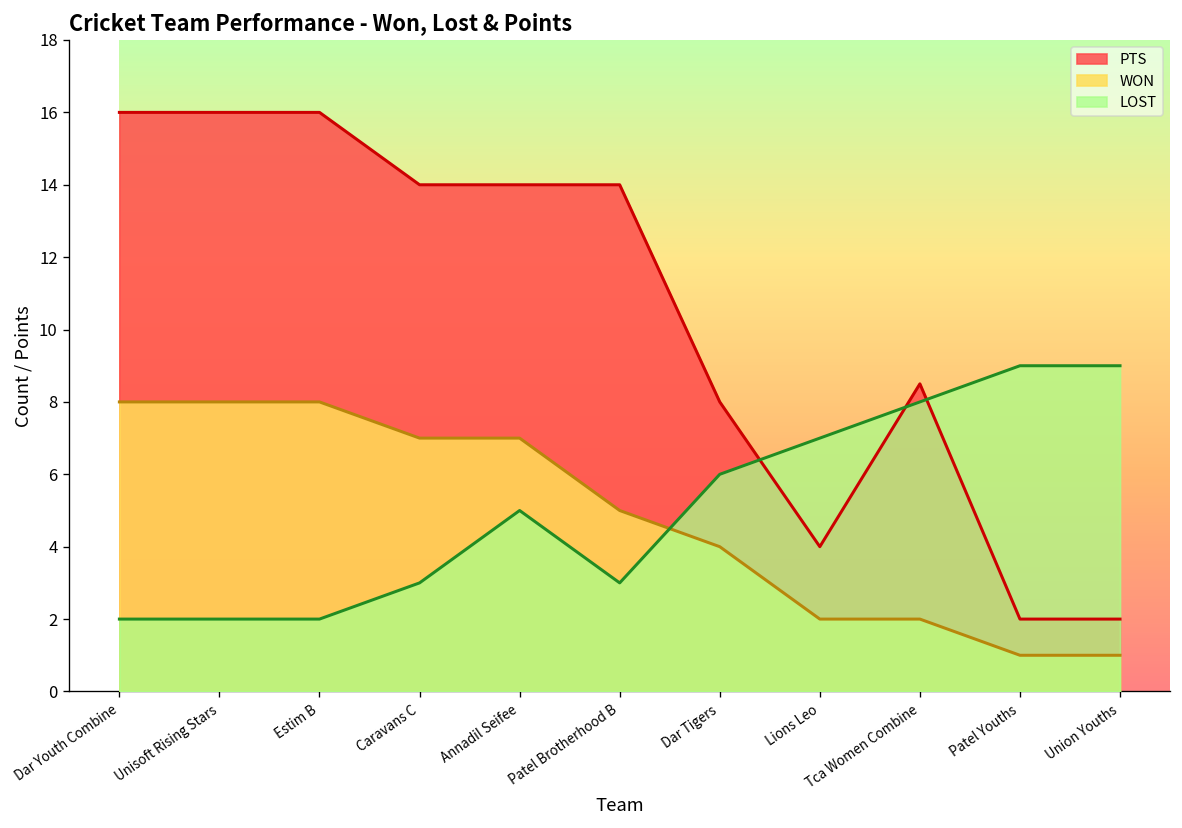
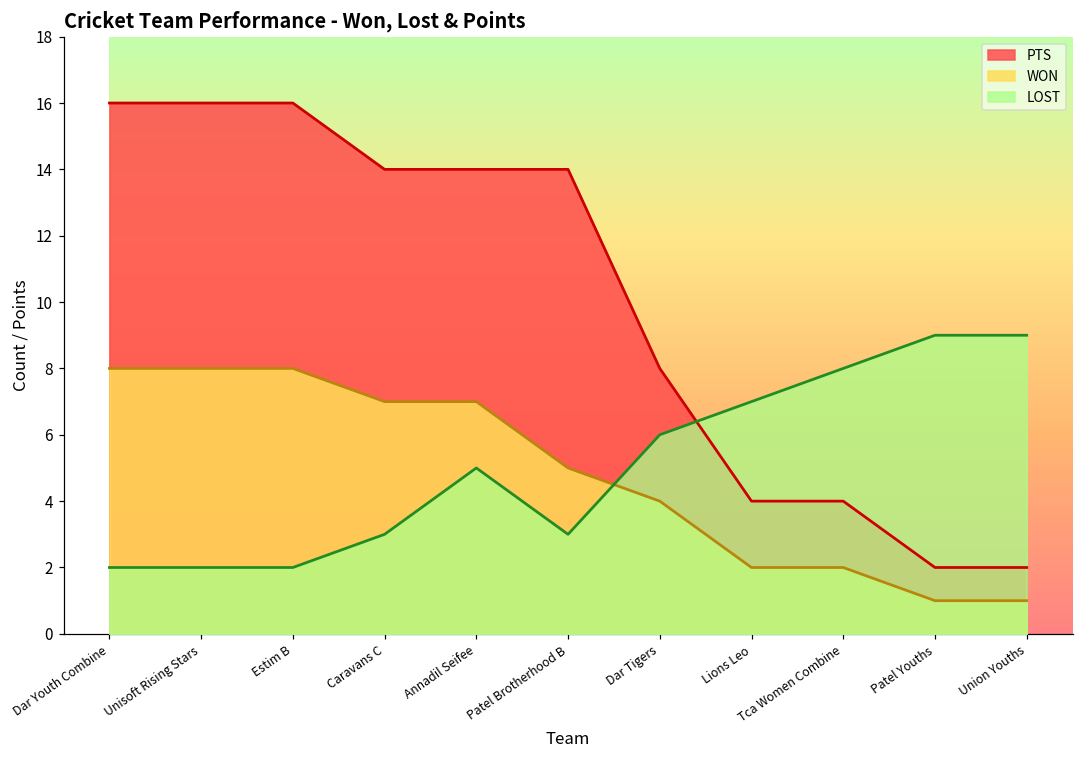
  {
    "PTS": {
      "Dar Youth Combine": 16.0,
      "Unisoft Rising Stars": 16.0,
      "Estim B": 16.0,
      "Caravans C": 14.0,
      "Annadil Seifee": 14.0,
      "Patel Brotherhood B": 14.0,
      "Dar Tigers": 8.0,
      "Lions Leo": 4.0,
-     "Tca Women Combine": 8.5,
+     "Tca Women Combine": 4.0,
      "Patel Youths": 2.0,
      "Union Youths": 2.0
    },
    "WON": {
      "Dar Youth Combine": 8.0,
      "Unisoft Rising Stars": 8.0,
      "Estim B": 8.0,
      "Caravans C": 7.0,
      "Annadil Seifee": 7.0,
      "Patel Brotherhood B": 5.0,
      "Dar Tigers": 4.0,
      "Lions Leo": 2.0,
      "Tca Women Combine": 2.0,
      "Patel Youths": 1.0,
      "Union Youths": 1.0
    },
    "LOST": {
      "Dar Youth Combine": 2.0,
      "Unisoft Rising Stars": 2.0,
      "Estim B": 2.0,
      "Caravans C": 3.0,
      "Annadil Seifee": 5.0,
      "Patel Brotherhood B": 3.0,
      "Dar Tigers": 6.0,
      "Lions Leo": 7.0,
      "Tca Women Combine": 8.0,
      "Patel Youths": 9.0,
      "Union Youths": 9.0
    }
  }
